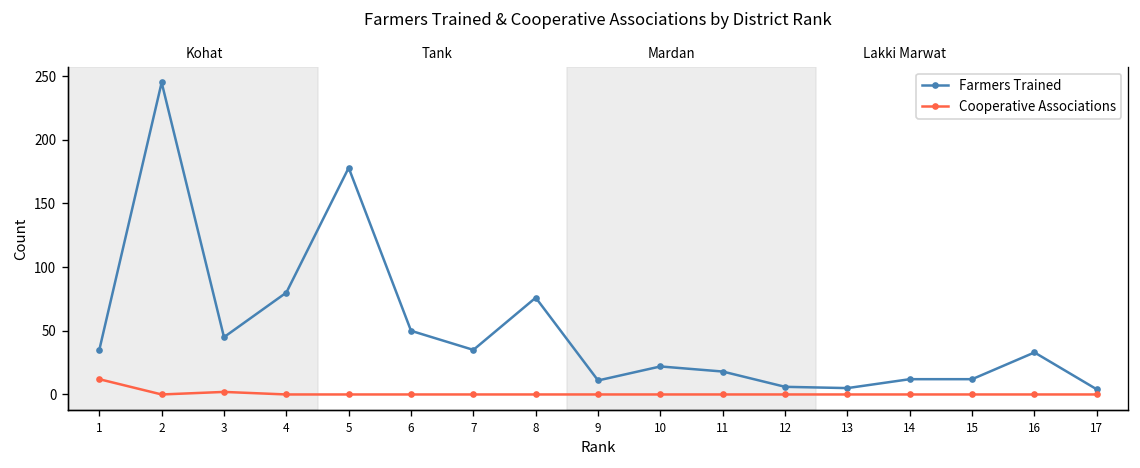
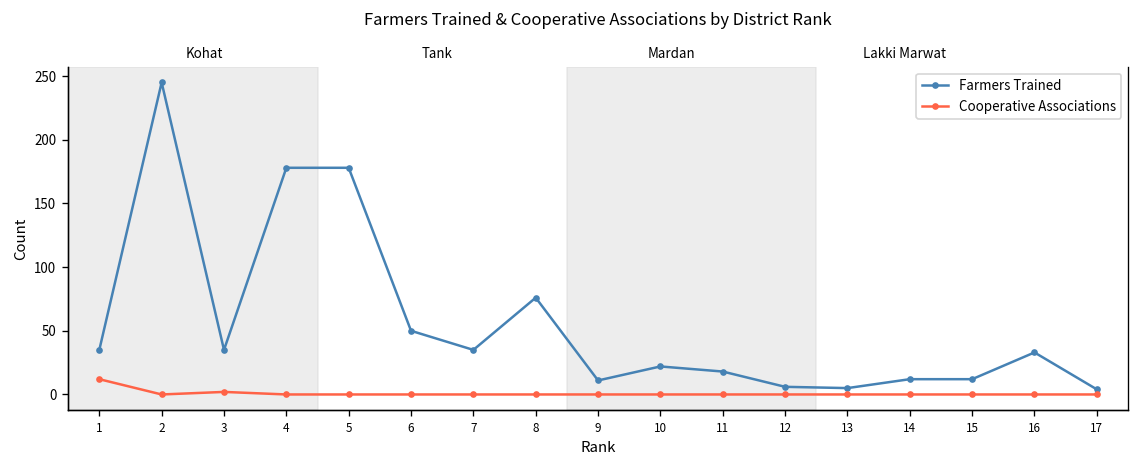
  {
    "Farmers Trained": {
      "1": 35,
      "2": 245,
-     "3": 45,
-     "4": 80,
+     "3": 35,
+     "4": 178,
      "5": 178,
      "6": 50,
      "7": 35,
      "8": 76,
      "9": 11,
      "10": 22,
      "11": 18,
      "12": 6,
      "13": 5,
      "14": 12,
      "15": 12,
      "16": 33,
      "17": 4
    },
    "Cooperative Associations": {
      "1": 12,
      "2": 0,
      "3": 2,
      "4": 0,
      "5": 0,
      "6": 0,
      "7": 0,
      "8": 0,
      "9": 0,
      "10": 0,
      "11": 0,
      "12": 0,
      "13": 0,
      "14": 0,
      "15": 0,
      "16": 0,
      "17": 0
    }
  }
